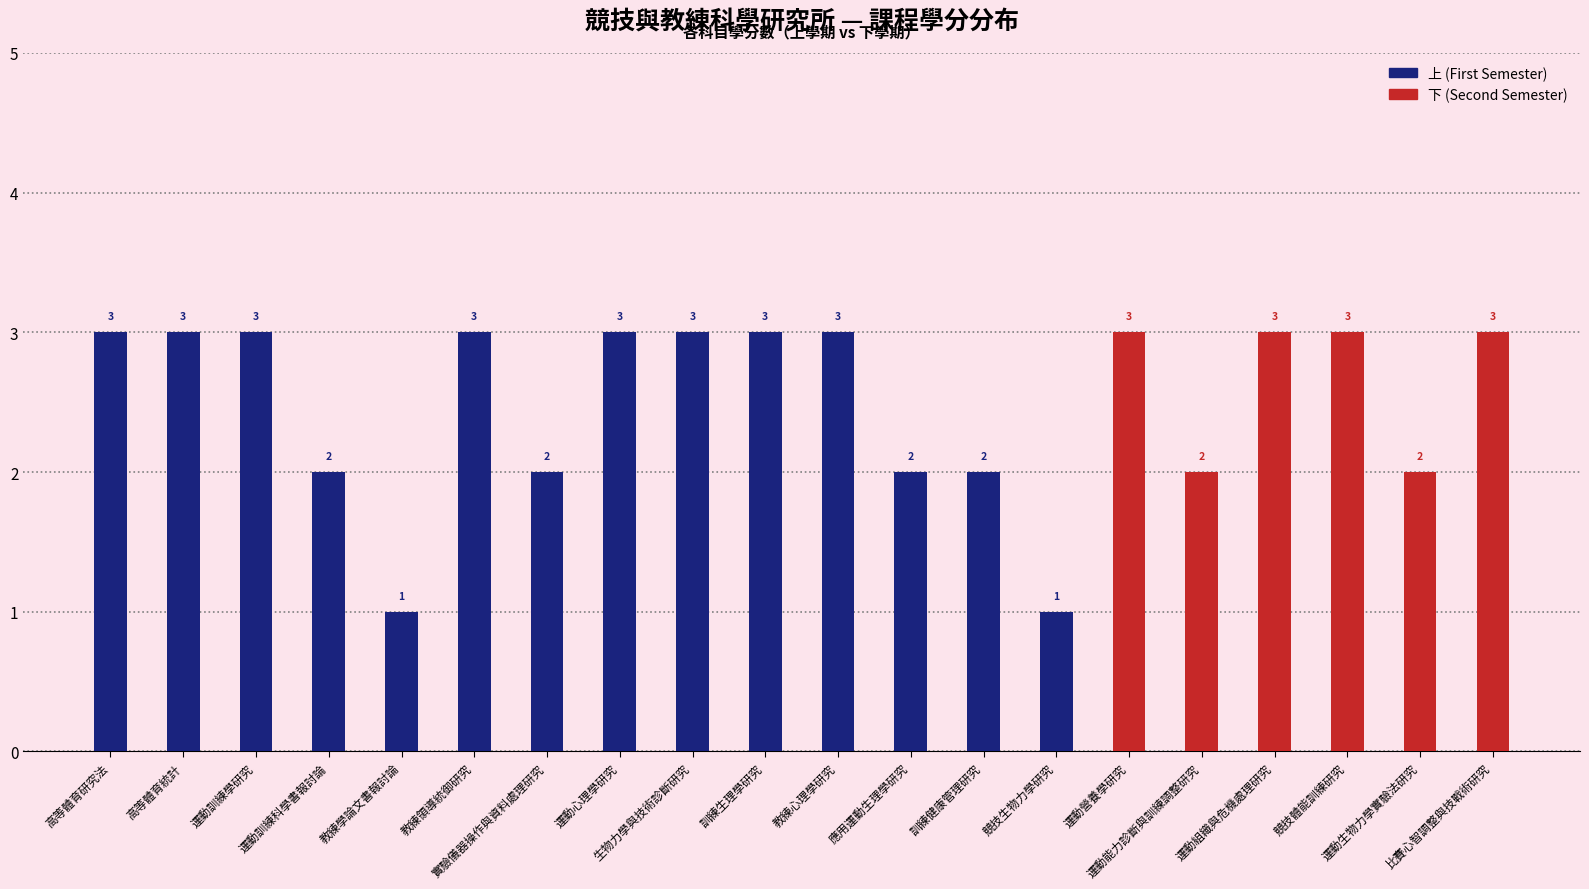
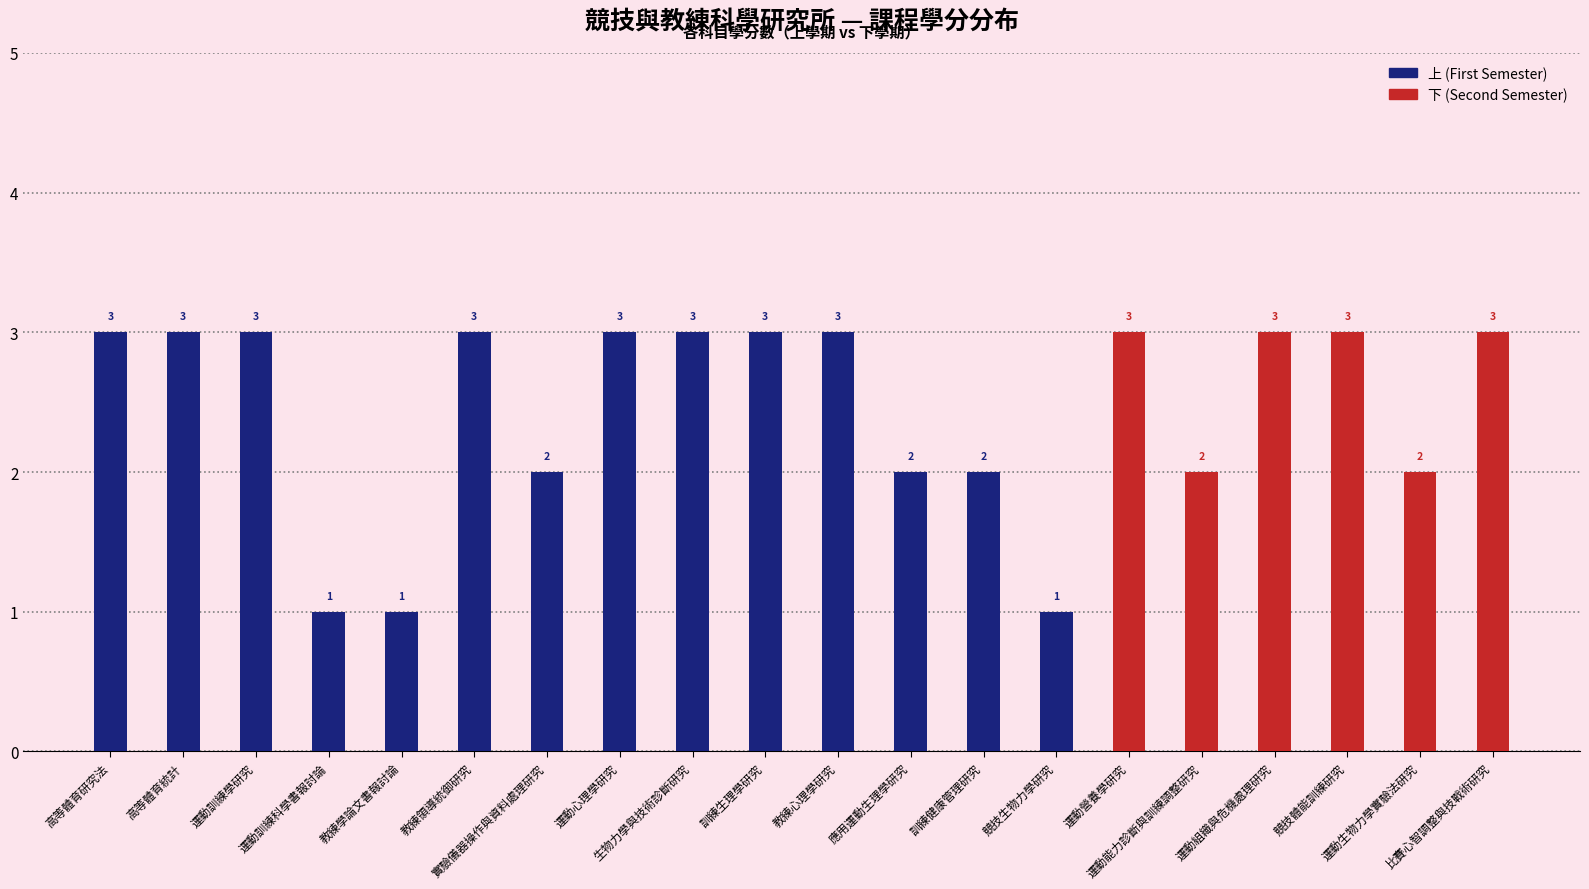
  {
    "上 (First Semester)": {
      "高等體育研究法": 3,
      "高等體育統計": 3,
      "運動訓練學研究": 3,
-     "運動訓練科學書報討論": 2,
+     "運動訓練科學書報討論": 1,
      "教練學論文書報討論": 1,
      "教練領導統御研究": 3,
      "實驗儀器操作與資料處理研究": 2,
      "運動心理學研究": 3,
      "生物力學與技術診斷研究": 3,
      "訓練生理學研究": 3,
      "教練心理學研究": 3,
      "應用運動生理學研究": 2,
      "訓練健康管理研究": 2,
      "競技生物力學研究": 1
    },
    "下 (Second Semester)": {
      "運動營養學研究": 3,
      "運動能力診斷與訓練調整研究": 2,
      "運動組織與危機處理研究": 3,
      "競技體能訓練研究": 3,
      "運動生物力學實驗法研究": 2,
      "比賽心智調整與技戰術研究": 3
    }
  }
